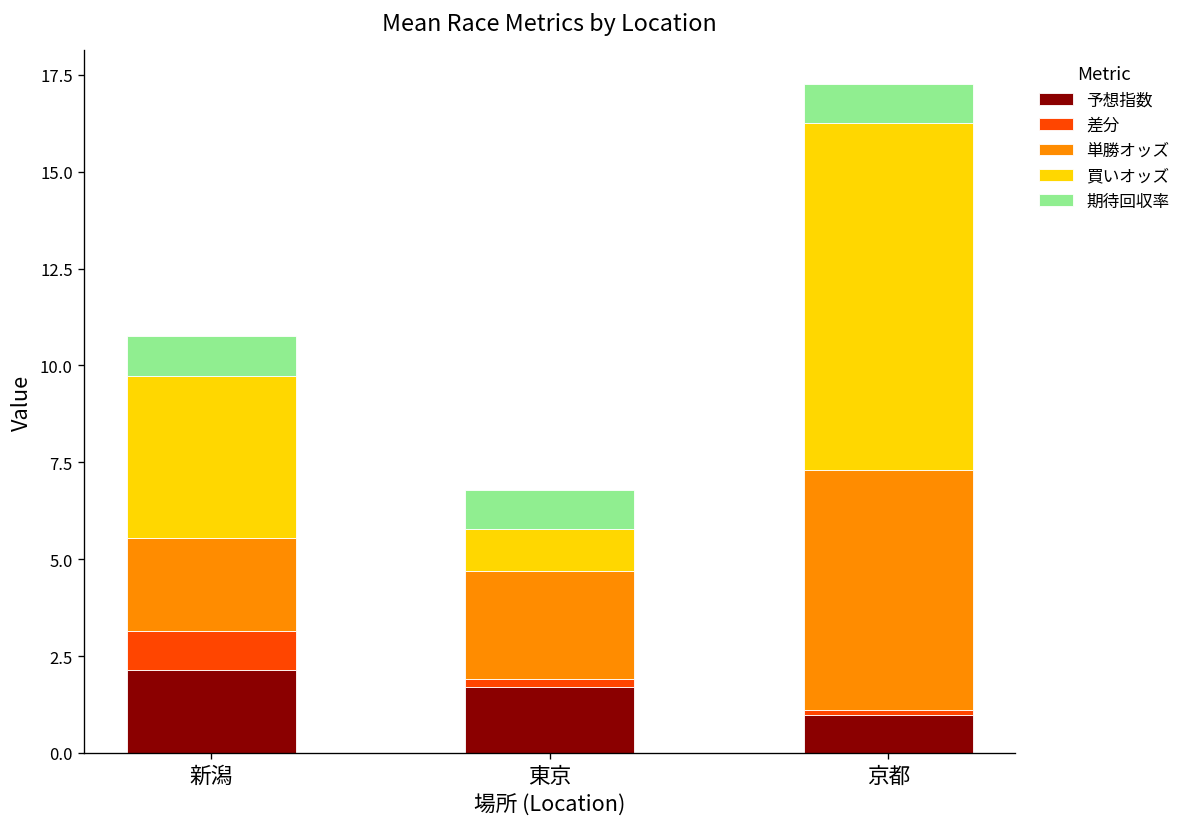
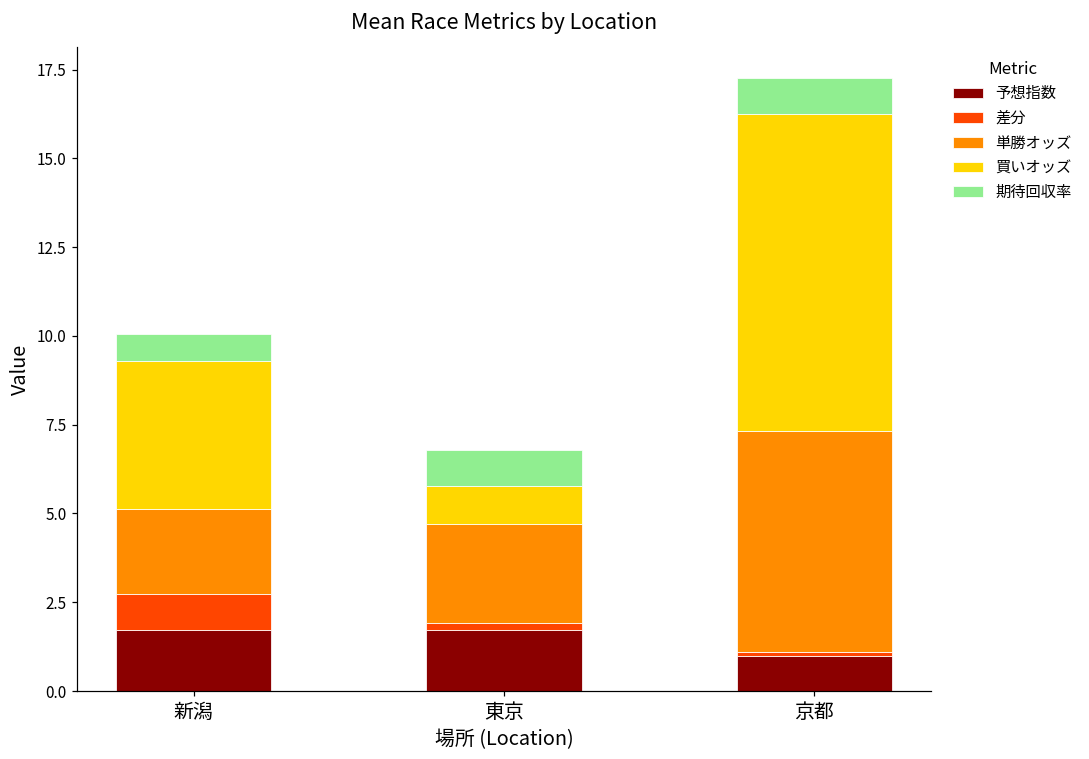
  {
    "予想指数": {
-     "新潟": 2.1,
+     "新潟": 1.7,
      "東京": 1.7,
      "京都": 1.0
    },
    "差分": {
      "新潟": 1.0,
      "東京": 0.2,
      "京都": 0.1
    },
    "単勝オッズ": {
      "新潟": 2.4,
      "東京": 2.8,
      "京都": 6.2
    },
    "買いオッズ": {
      "新潟": 4.2,
      "東京": 1.1,
      "京都": 8.9
    },
    "期待回収率": {
-     "新潟": 1.0,
+     "新潟": 0.8,
      "東京": 1.0,
      "京都": 1.0
    }
  }
